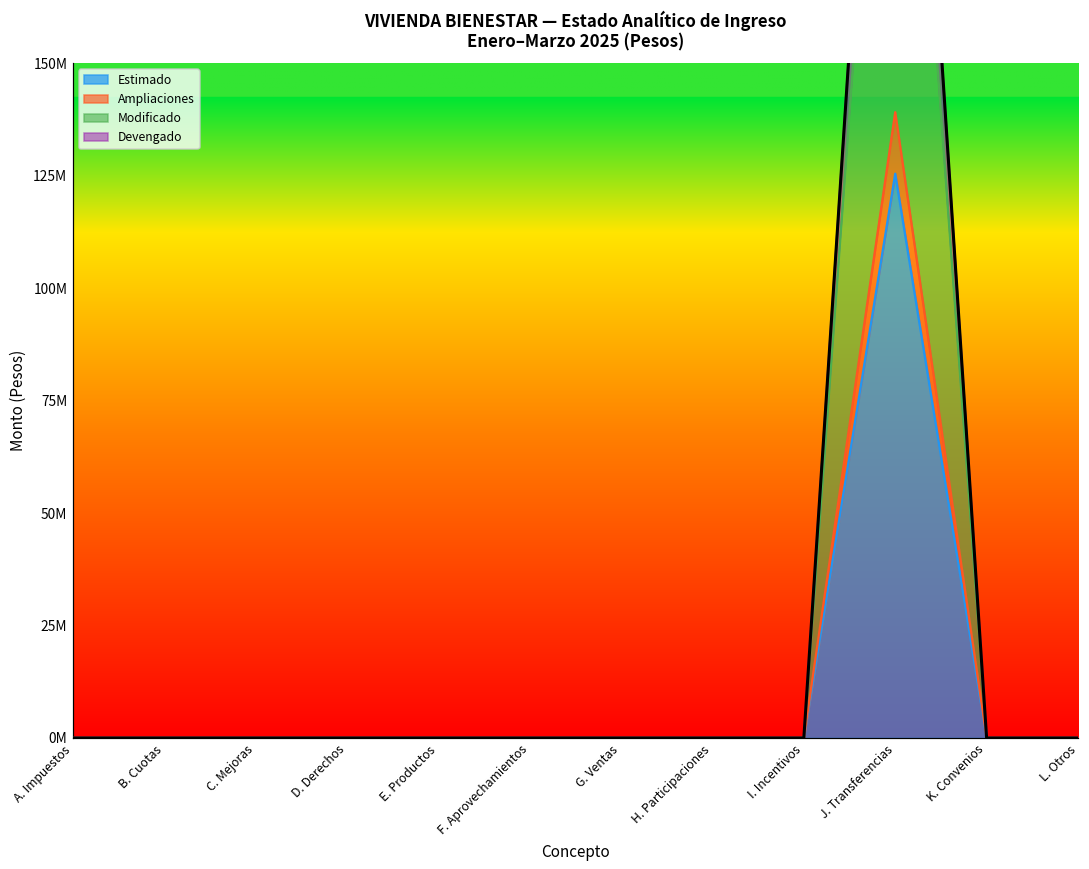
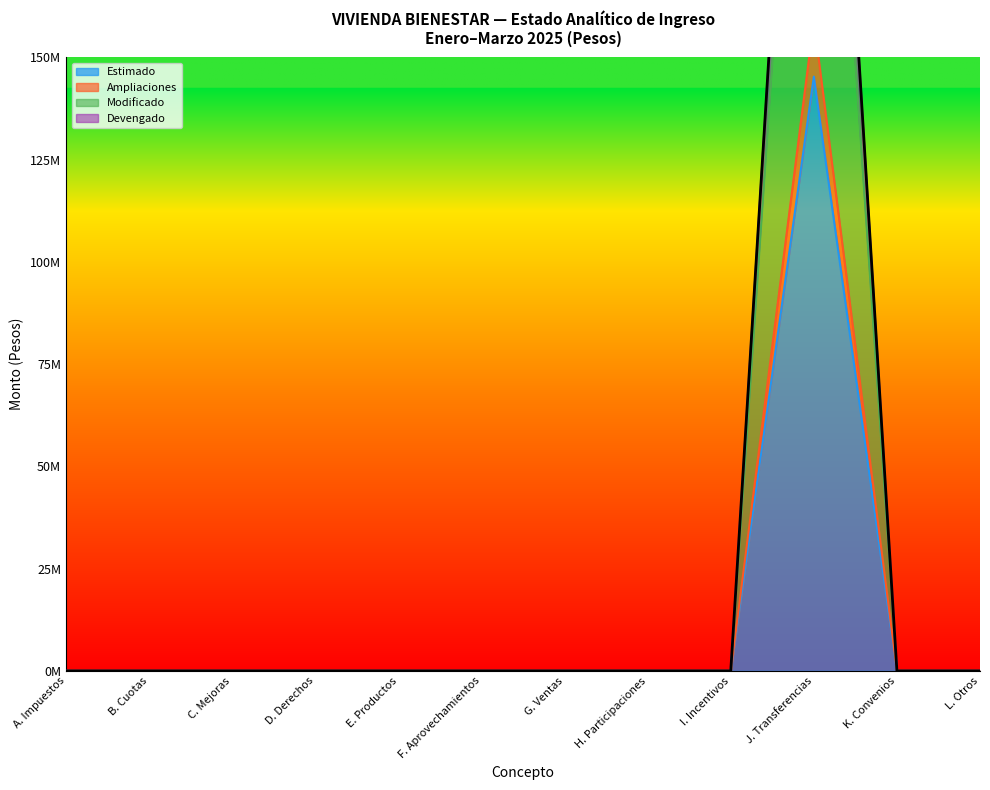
  {
    "Estimado": {
-     "J. Transferencias": 125000000
+     "J. Transferencias": 145000000
    }
  }
